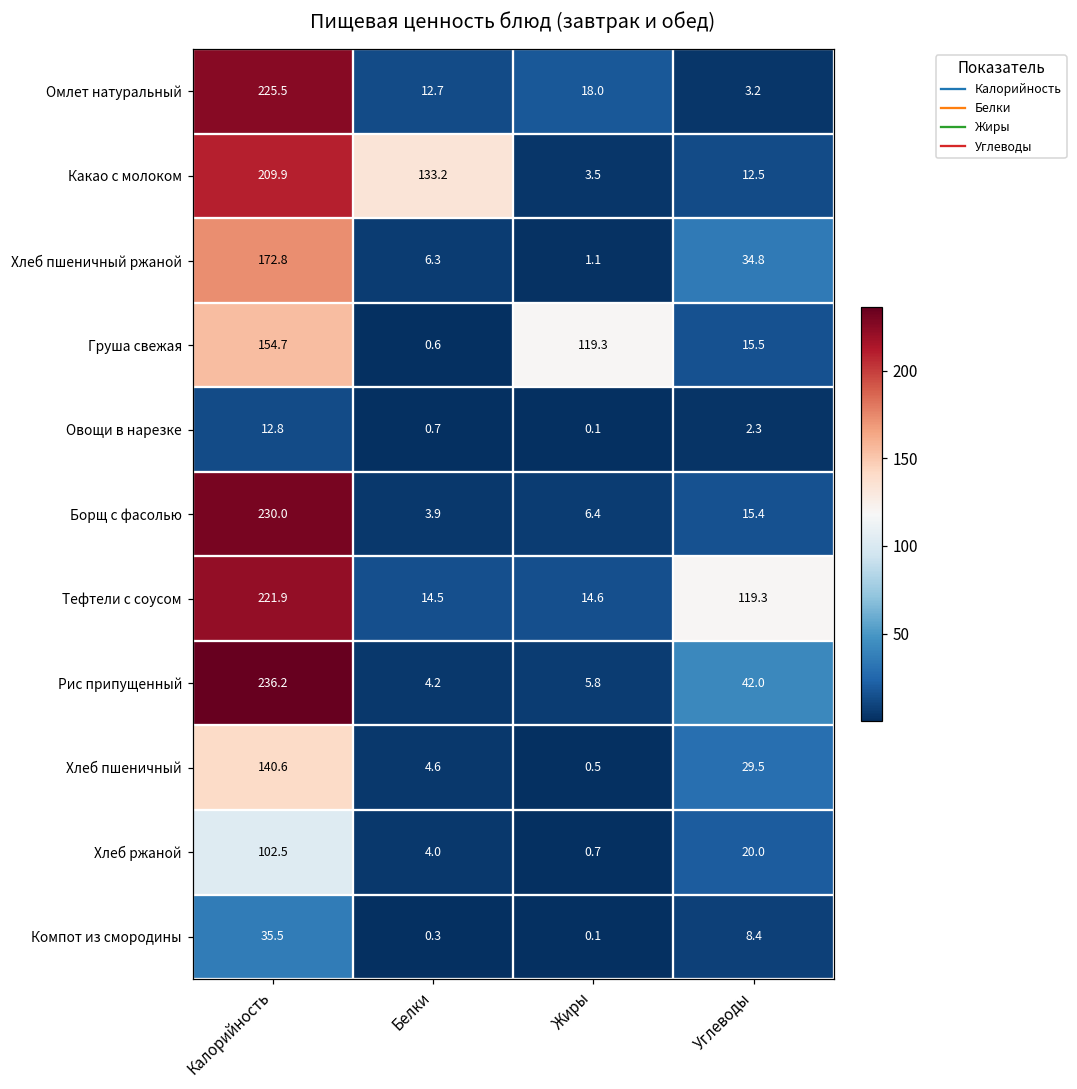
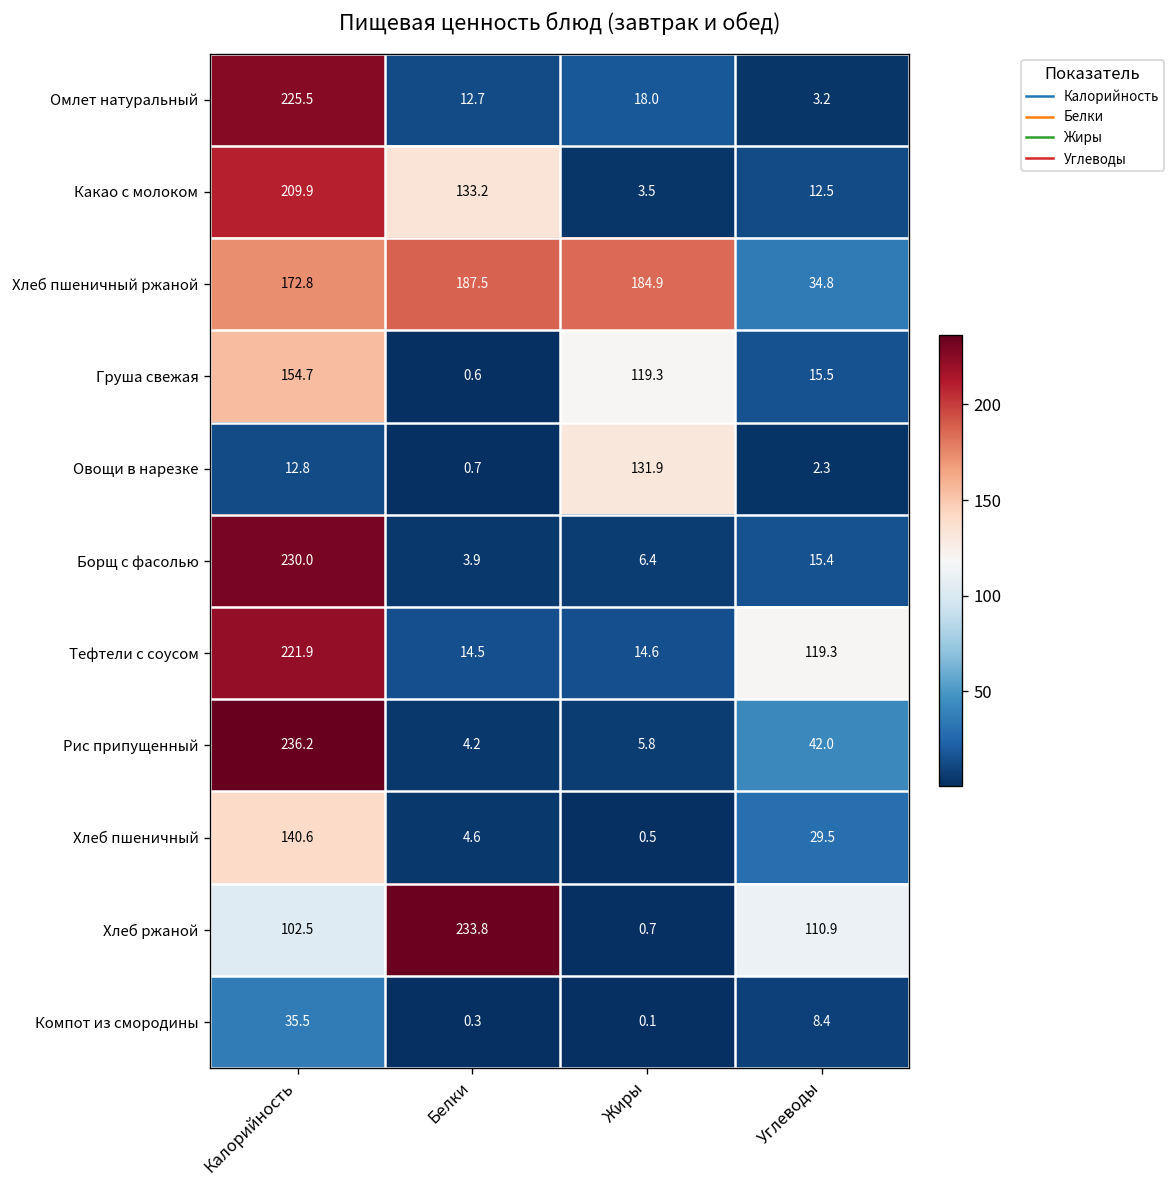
  {
    "Омлет натуральный": {
      "Калорийность": 225.5,
      "Белки": 12.7,
      "Жиры": 18.0,
      "Углеводы": 3.2
    },
    "Какао с молоком": {
      "Калорийность": 209.9,
      "Белки": 133.2,
      "Жиры": 3.5,
      "Углеводы": 12.5
    },
    "Хлеб пшеничный ржаной": {
      "Калорийность": 172.8,
-     "Белки": 6.3,
-     "Жиры": 1.1,
+     "Белки": 187.5,
+     "Жиры": 184.9,
      "Углеводы": 34.8
    },
    "Груша свежая": {
      "Калорийность": 154.7,
      "Белки": 0.6,
      "Жиры": 119.3,
      "Углеводы": 15.5
    },
    "Овощи в нарезке": {
      "Калорийность": 12.8,
      "Белки": 0.7,
-     "Жиры": 0.1,
+     "Жиры": 131.9,
      "Углеводы": 2.3
    },
    "Борщ с фасолью": {
      "Калорийность": 230.0,
      "Белки": 3.9,
      "Жиры": 6.4,
      "Углеводы": 15.4
    },
    "Тефтели с соусом": {
      "Калорийность": 221.9,
      "Белки": 14.5,
      "Жиры": 14.6,
      "Углеводы": 119.3
    },
    "Рис припущенный": {
      "Калорийность": 236.2,
      "Белки": 4.2,
      "Жиры": 5.8,
      "Углеводы": 42.0
    },
    "Хлеб пшеничный": {
      "Калорийность": 140.6,
      "Белки": 4.6,
      "Жиры": 0.5,
      "Углеводы": 29.5
    },
    "Хлеб ржаной": {
      "Калорийность": 102.5,
-     "Белки": 4.0,
+     "Белки": 233.8,
      "Жиры": 0.7,
-     "Углеводы": 20.0
+     "Углеводы": 110.9
    },
    "Компот из смородины": {
      "Калорийность": 35.5,
      "Белки": 0.3,
      "Жиры": 0.1,
      "Углеводы": 8.4
    }
  }
